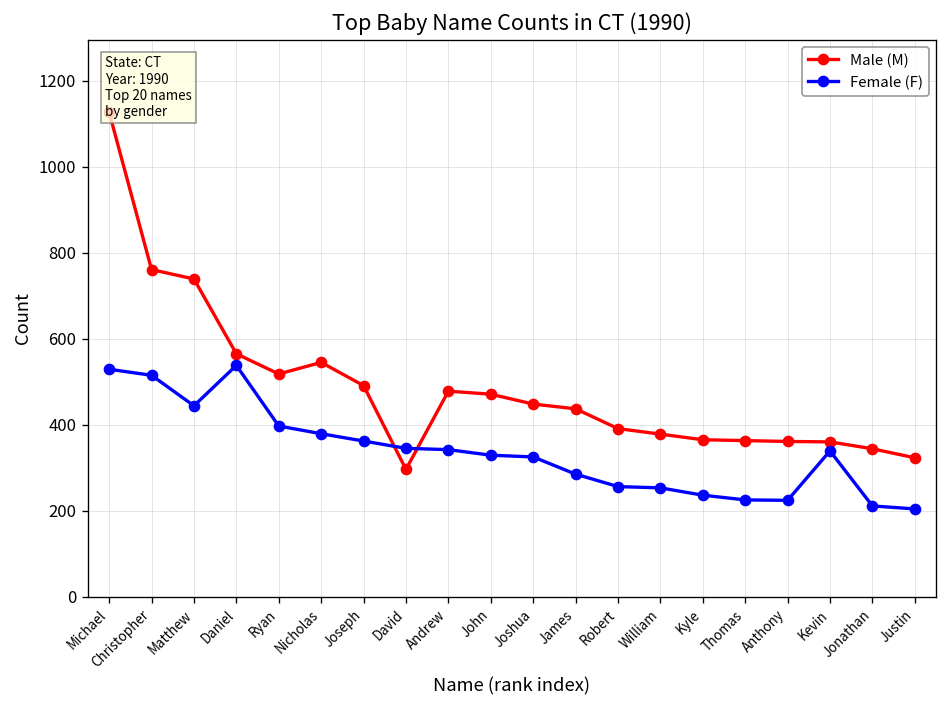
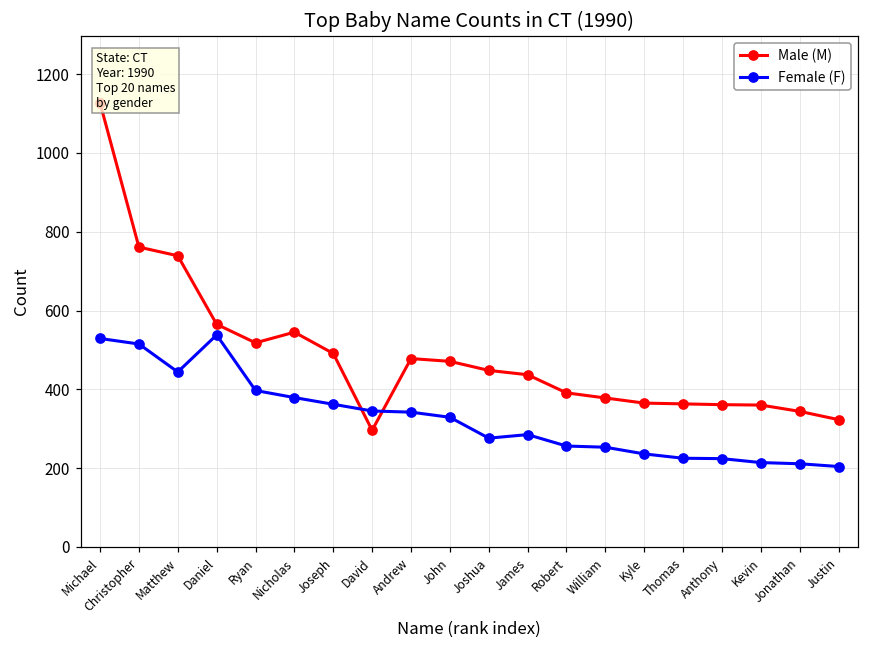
  {
    "Male (M)": {
      "Christopher": 760,
      "Matthew": 740,
      "Daniel": 570,
      "Ryan": 520,
      "Nicholas": 550,
      "Joseph": 490,
      "David": 300,
      "Andrew": 480,
      "John": 470,
      "Joshua": 450,
      "James": 440,
      "Robert": 390,
      "William": 380,
      "Kyle": 370,
      "Thomas": 360,
      "Anthony": 360,
      "Kevin": 360,
      "Jonathan": 340,
      "Justin": 320
    },
    "Female (F)": {
      "Michael": 530,
      "Christopher": 520,
      "Matthew": 440,
      "Daniel": 540,
      "Ryan": 400,
      "Nicholas": 380,
      "Joseph": 360,
      "David": 350,
      "Andrew": 340,
      "John": 330,
-     "Joshua": 330,
+     "Joshua": 280,
      "James": 290,
      "Robert": 260,
      "William": 250,
      "Kyle": 240,
      "Thomas": 230,
      "Anthony": 220,
-     "Kevin": 340,
+     "Kevin": 210,
      "Jonathan": 210,
      "Justin": 200
    }
  }
